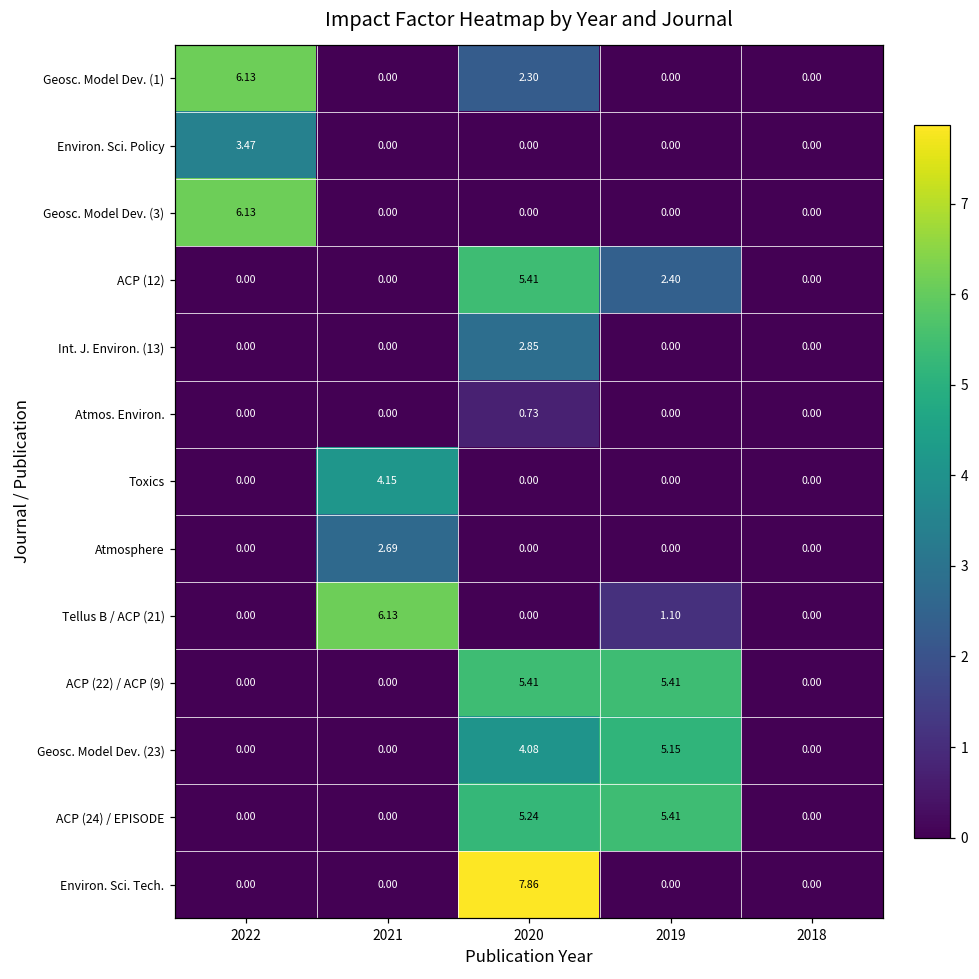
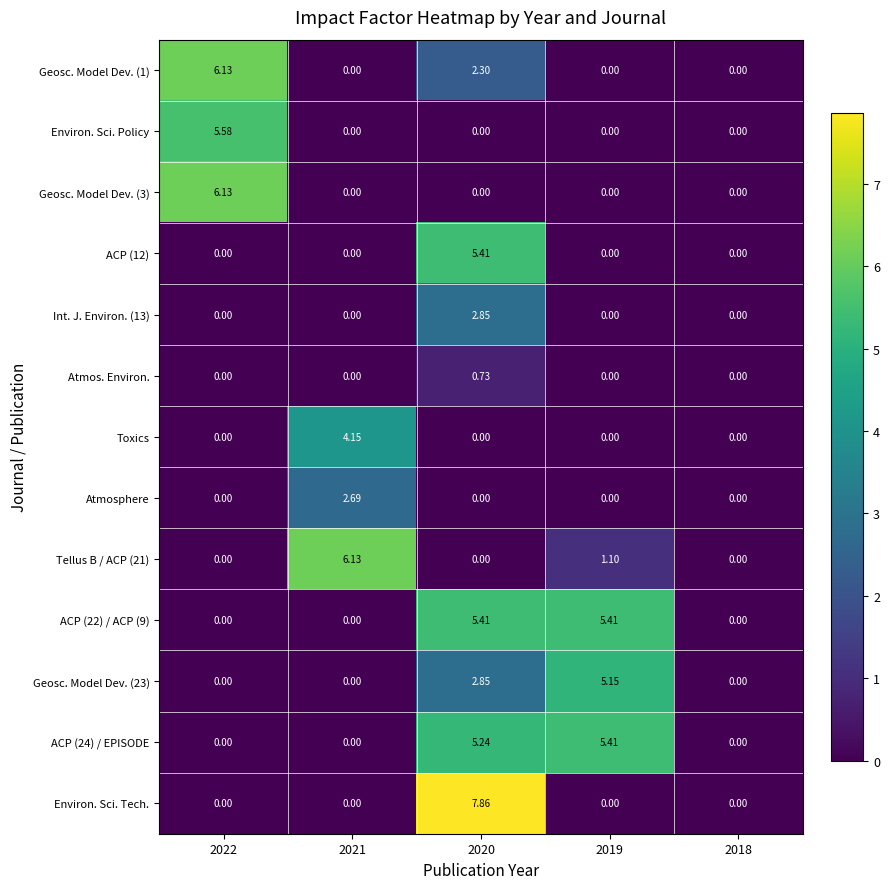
  {
    "Geosc. Model Dev. (1)": {
      "2022": 6.13,
      "2021": 0.00,
      "2020": 2.30,
      "2019": 0.00,
      "2018": 0.00
    },
    "Environ. Sci. Policy": {
-     "2022": 3.47,
+     "2022": 5.58,
      "2021": 0.00,
      "2020": 0.00,
      "2019": 0.00,
      "2018": 0.00
    },
    "Geosc. Model Dev. (3)": {
      "2022": 6.13,
      "2021": 0.00,
      "2020": 0.00,
      "2019": 0.00,
      "2018": 0.00
    },
    "ACP (12)": {
      "2022": 0.00,
      "2021": 0.00,
      "2020": 5.41,
-     "2019": 2.40,
+     "2019": 0.00,
      "2018": 0.00
    },
    "Int. J. Environ. (13)": {
      "2022": 0.00,
      "2021": 0.00,
      "2020": 2.85,
      "2019": 0.00,
      "2018": 0.00
    },
    "Atmos. Environ.": {
      "2022": 0.00,
      "2021": 0.00,
      "2020": 0.73,
      "2019": 0.00,
      "2018": 0.00
    },
    "Toxics": {
      "2022": 0.00,
      "2021": 4.15,
      "2020": 0.00,
      "2019": 0.00,
      "2018": 0.00
    },
    "Atmosphere": {
      "2022": 0.00,
      "2021": 2.69,
      "2020": 0.00,
      "2019": 0.00,
      "2018": 0.00
    },
    "Tellus B / ACP (21)": {
      "2022": 0.00,
      "2021": 6.13,
      "2020": 0.00,
      "2019": 1.10,
      "2018": 0.00
    },
    "ACP (22) / ACP (9)": {
      "2022": 0.00,
      "2021": 0.00,
      "2020": 5.41,
      "2019": 5.41,
      "2018": 0.00
    },
    "Geosc. Model Dev. (23)": {
      "2022": 0.00,
      "2021": 0.00,
-     "2020": 4.08,
+     "2020": 2.85,
      "2019": 5.15,
      "2018": 0.00
    },
    "ACP (24) / EPISODE": {
      "2022": 0.00,
      "2021": 0.00,
      "2020": 5.24,
      "2019": 5.41,
      "2018": 0.00
    },
    "Environ. Sci. Tech.": {
      "2022": 0.00,
      "2021": 0.00,
      "2020": 7.86,
      "2019": 0.00,
      "2018": 0.00
    }
  }
